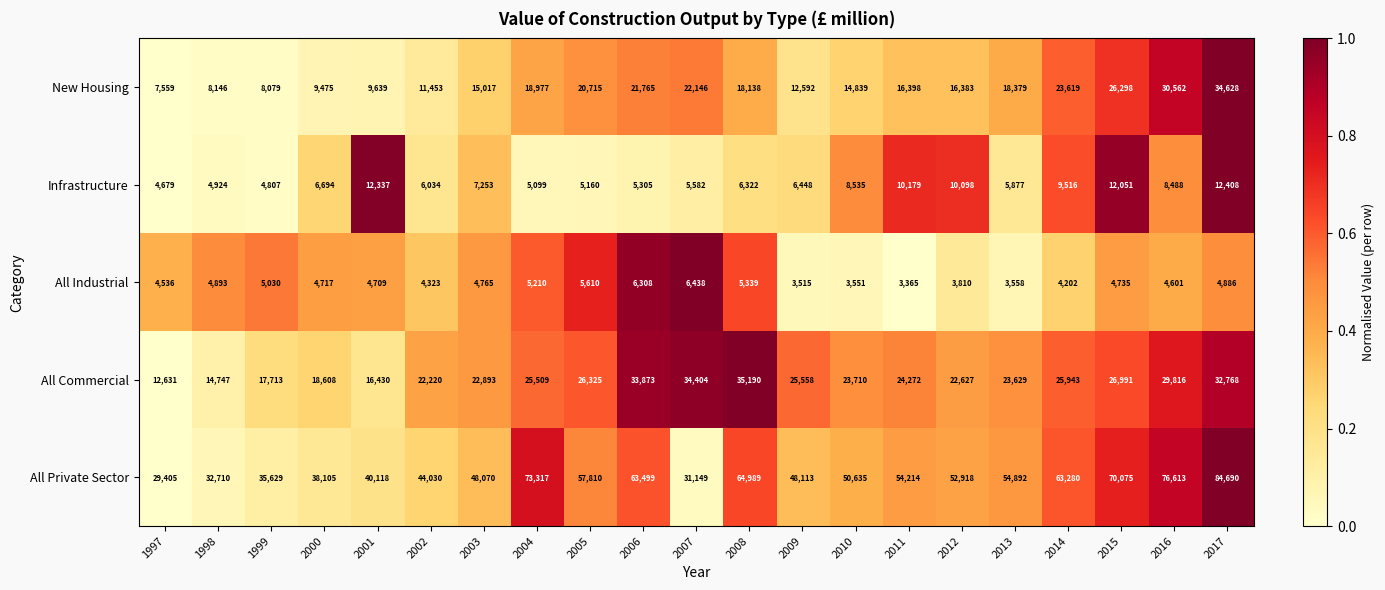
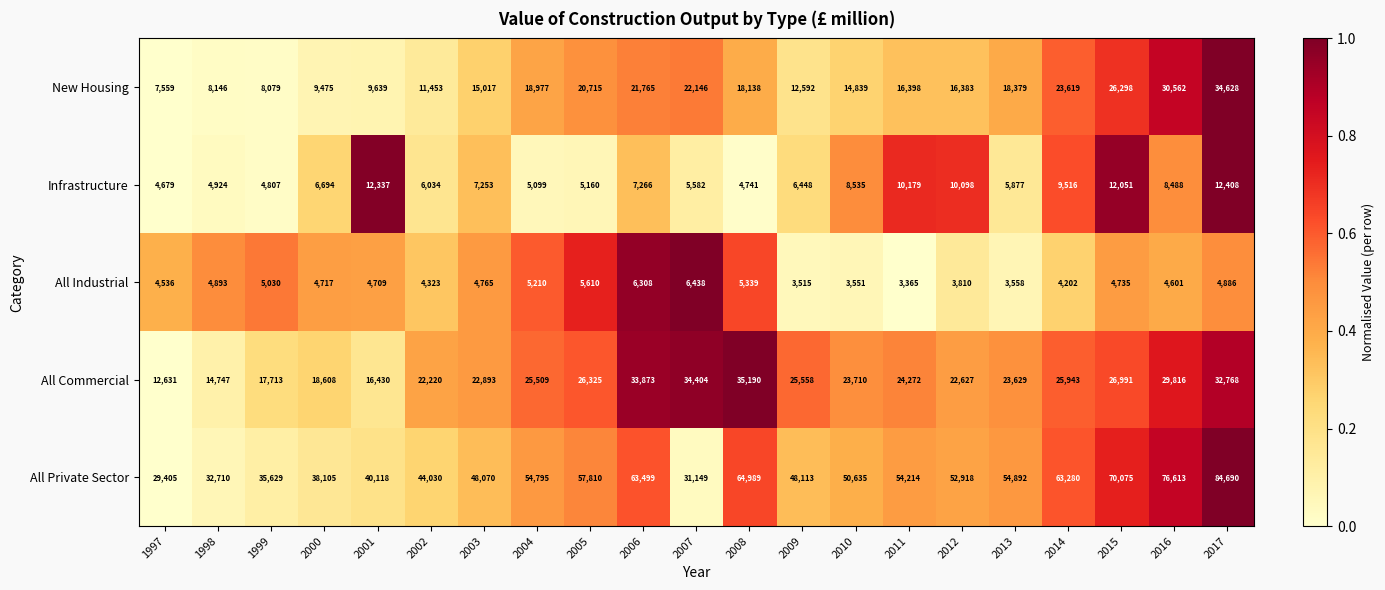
  {
    "New Housing": {
      "1997": "7,559",
      "1998": "8,146",
      "1999": "8,079",
      "2000": "9,475",
      "2001": "9,639",
      "2002": "11,453",
      "2003": "15,017",
      "2004": "18,977",
      "2005": "20,715",
      "2006": "21,765",
      "2007": "22,146",
      "2008": "18,138",
      "2009": "12,592",
      "2010": "14,839",
      "2011": "16,398",
      "2012": "16,383",
      "2013": "18,379",
      "2014": "23,619",
      "2015": "26,298",
      "2016": "30,562",
      "2017": "34,628"
    },
    "Infrastructure": {
      "1997": "4,679",
      "1998": "4,924",
      "1999": "4,807",
      "2000": "6,694",
      "2001": "12,337",
      "2002": "6,034",
      "2003": "7,253",
      "2004": "5,099",
      "2005": "5,160",
-     "2006": "5,305",
+     "2006": "7,266",
      "2007": "5,582",
-     "2008": "6,322",
+     "2008": "4,741",
      "2009": "6,448",
      "2010": "8,535",
      "2011": "10,179",
      "2012": "10,098",
      "2013": "5,877",
      "2014": "9,516",
      "2015": "12,051",
      "2016": "8,488",
      "2017": "12,408"
    },
    "All Industrial": {
      "1997": "4,536",
      "1998": "4,893",
      "1999": "5,030",
      "2000": "4,717",
      "2001": "4,709",
      "2002": "4,323",
      "2003": "4,765",
      "2004": "5,210",
      "2005": "5,610",
      "2006": "6,308",
      "2007": "6,438",
      "2008": "5,339",
      "2009": "3,515",
      "2010": "3,551",
      "2011": "3,365",
      "2012": "3,810",
      "2013": "3,558",
      "2014": "4,202",
      "2015": "4,735",
      "2016": "4,601",
      "2017": "4,886"
    },
    "All Commercial": {
      "1997": "12,631",
      "1998": "14,747",
      "1999": "17,713",
      "2000": "18,608",
      "2001": "16,430",
      "2002": "22,220",
      "2003": "22,893",
      "2004": "25,509",
      "2005": "26,325",
      "2006": "33,873",
      "2007": "34,404",
      "2008": "35,190",
      "2009": "25,558",
      "2010": "23,710",
      "2011": "24,272",
      "2012": "22,627",
      "2013": "23,629",
      "2014": "25,943",
      "2015": "26,991",
      "2016": "29,816",
      "2017": "32,768"
    },
    "All Private Sector": {
      "1997": "29,405",
      "1998": "32,710",
      "1999": "35,629",
      "2000": "38,105",
      "2001": "40,118",
      "2002": "44,030",
      "2003": "48,070",
-     "2004": "73,317",
+     "2004": "54,795",
      "2005": "57,810",
      "2006": "63,499",
      "2007": "31,149",
      "2008": "64,989",
      "2009": "48,113",
      "2010": "50,635",
      "2011": "54,214",
      "2012": "52,918",
      "2013": "54,892",
      "2014": "63,280",
      "2015": "70,075",
      "2016": "76,613",
      "2017": "84,690"
    }
  }
